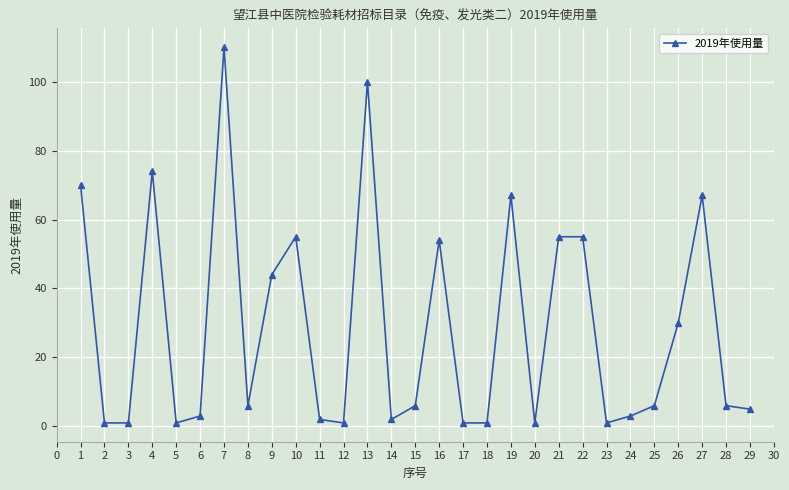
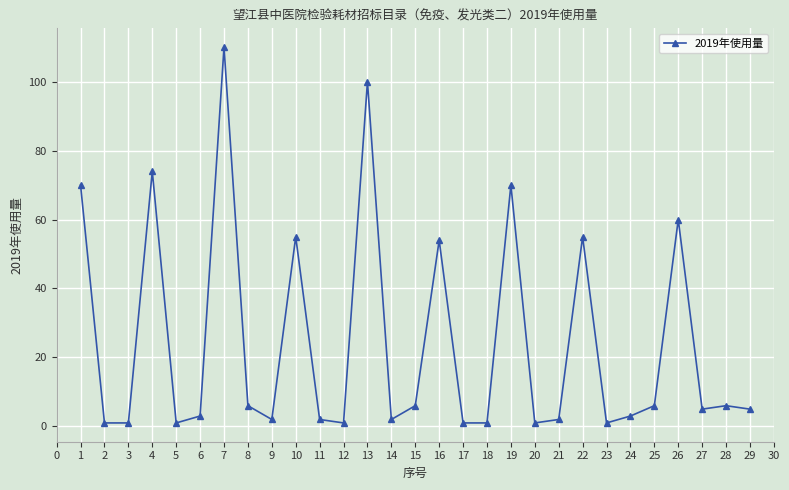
  {
    "1": 70,
    "2": 1,
    "3": 1,
    "4": 74,
    "5": 1,
    "6": 3,
    "7": 110,
    "8": 6,
-   "9": 44,
+   "9": 2,
    "10": 55,
    "11": 2,
    "12": 1,
    "13": 100,
    "14": 2,
    "15": 6,
    "16": 54,
    "17": 1,
    "18": 1,
-   "19": 67,
+   "19": 70,
    "20": 1,
-   "21": 55,
+   "21": 2,
    "22": 55,
    "23": 1,
    "24": 3,
    "25": 6,
-   "26": 30,
-   "27": 67,
+   "26": 60,
+   "27": 5,
    "28": 6,
    "29": 5
  }
